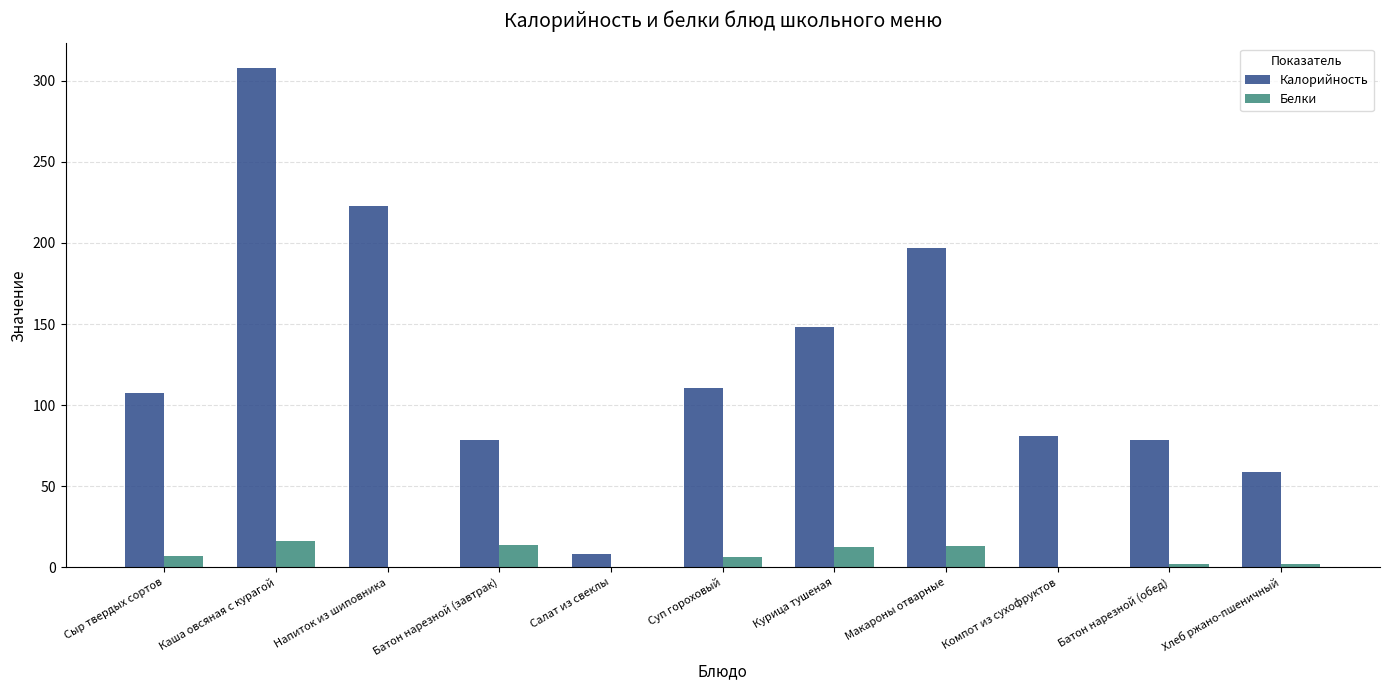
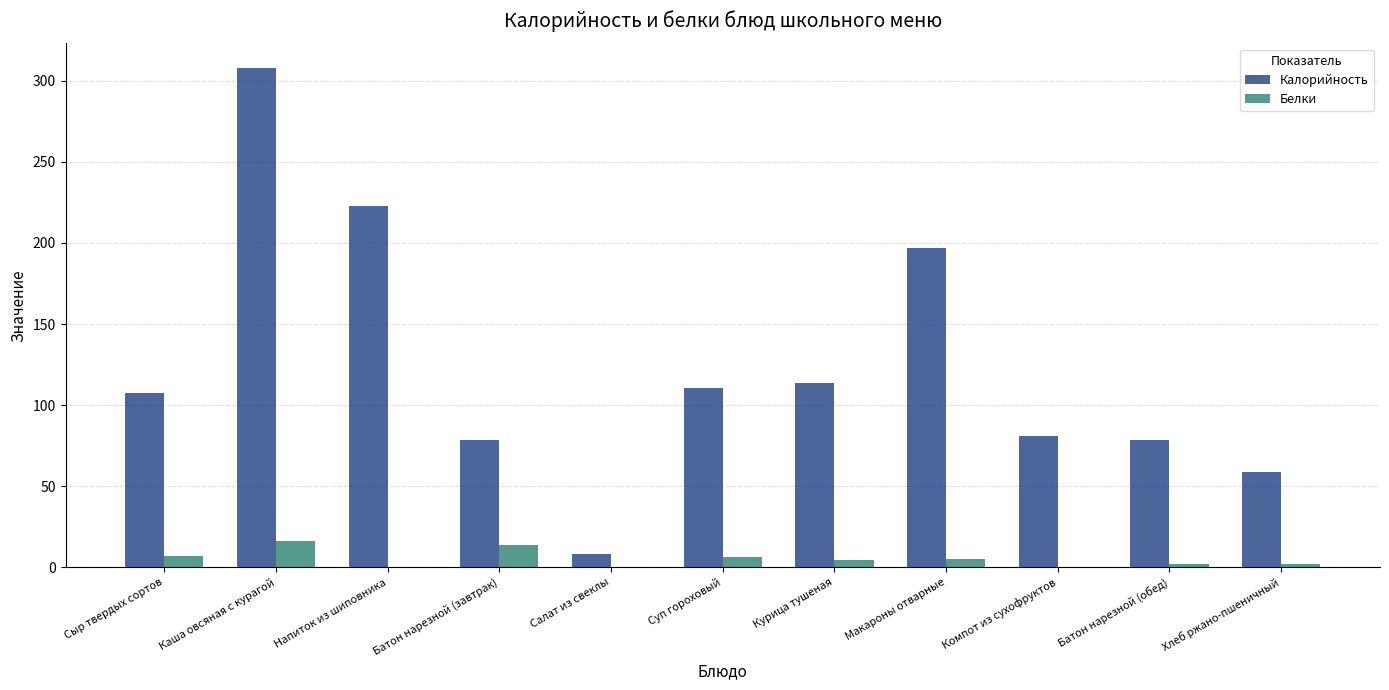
  {
    "Калорийность": {
      "Сыр твердых сортов": 108,
      "Каша овсяная с курагой": 308,
      "Напиток из шиповника": 223,
      "Батон нарезной (завтрак)": 79,
      "Салат из свеклы": 8,
      "Суп гороховый": 111,
-     "Курица тушеная": 149,
+     "Курица тушеная": 114,
      "Макароны отварные": 197,
      "Компот из сухофруктов": 81,
      "Батон нарезной (обед)": 79,
      "Хлеб ржано-пшеничный": 59
    },
    "Белки": {
      "Сыр твердых сортов": 7,
      "Каша овсяная с курагой": 16,
      "Батон нарезной (завтрак)": 14,
      "Суп гороховый": 7,
-     "Курица тушеная": 13,
-     "Макароны отварные": 13,
+     "Курица тушеная": 5,
+     "Макароны отварные": 5,
      "Батон нарезной (обед)": 2,
      "Хлеб ржано-пшеничный": 2
    }
  }
